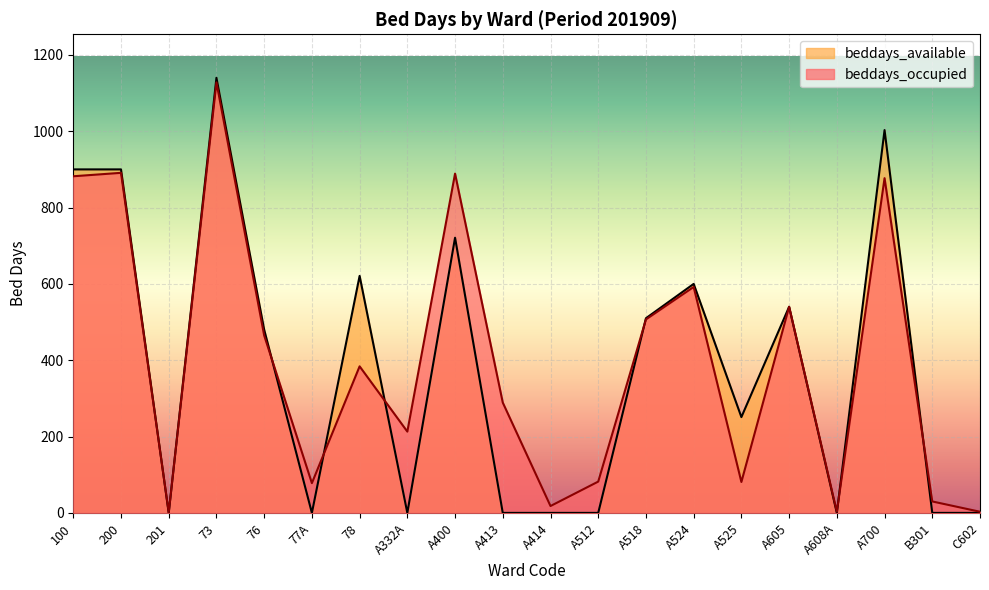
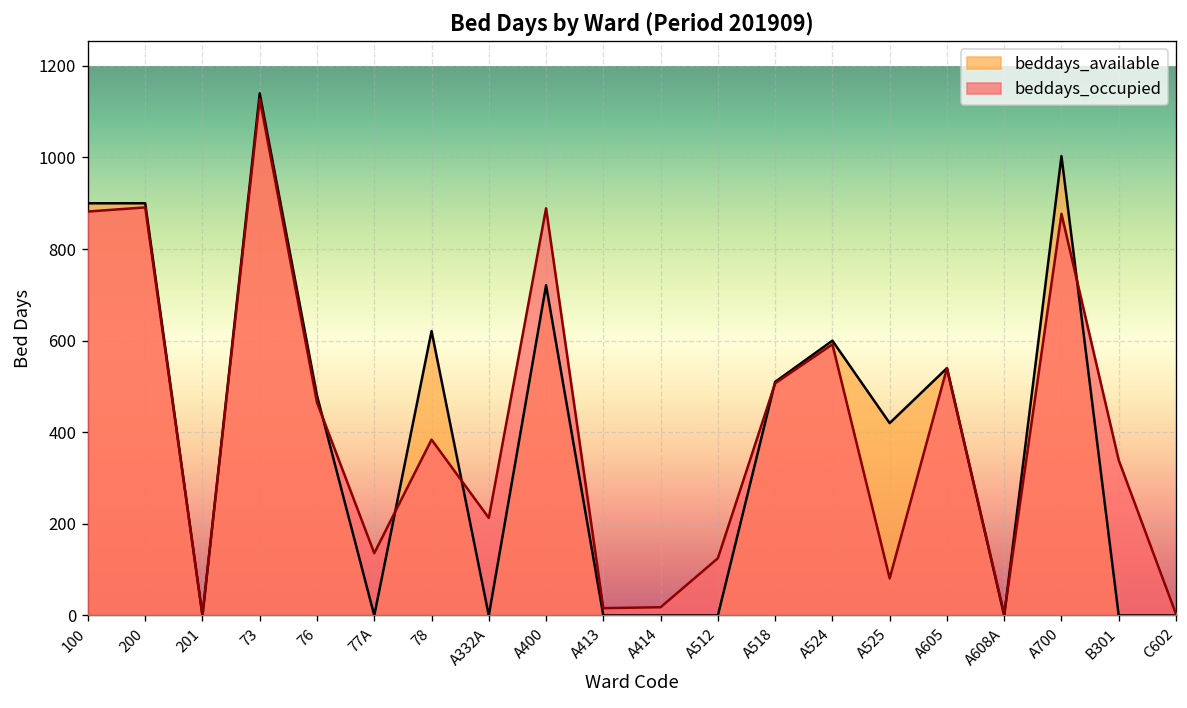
  {
    "beddays_available": {
      "100": 900,
      "200": 900,
      "73": 1140,
      "76": 480,
      "77A": 0,
      "78": 620,
      "A332A": 0,
      "A400": 720,
      "A413": 0,
      "A414": 0,
      "A512": 0,
      "A524": 600,
-     "A525": 250,
+     "A525": 420,
      "A700": 1000,
      "B301": 0
    },
    "beddays_occupied": {
      "100": 880,
      "200": 890,
      "73": 1130,
      "76": 470,
-     "77A": 80,
+     "77A": 140,
      "78": 380,
      "A332A": 210,
      "A400": 890,
-     "A413": 290,
+     "A413": 20,
      "A414": 20,
-     "A512": 80,
+     "A512": 130,
      "A524": 590,
      "A525": 80,
      "A700": 880,
-     "B301": 30
+     "B301": 340
    }
  }
